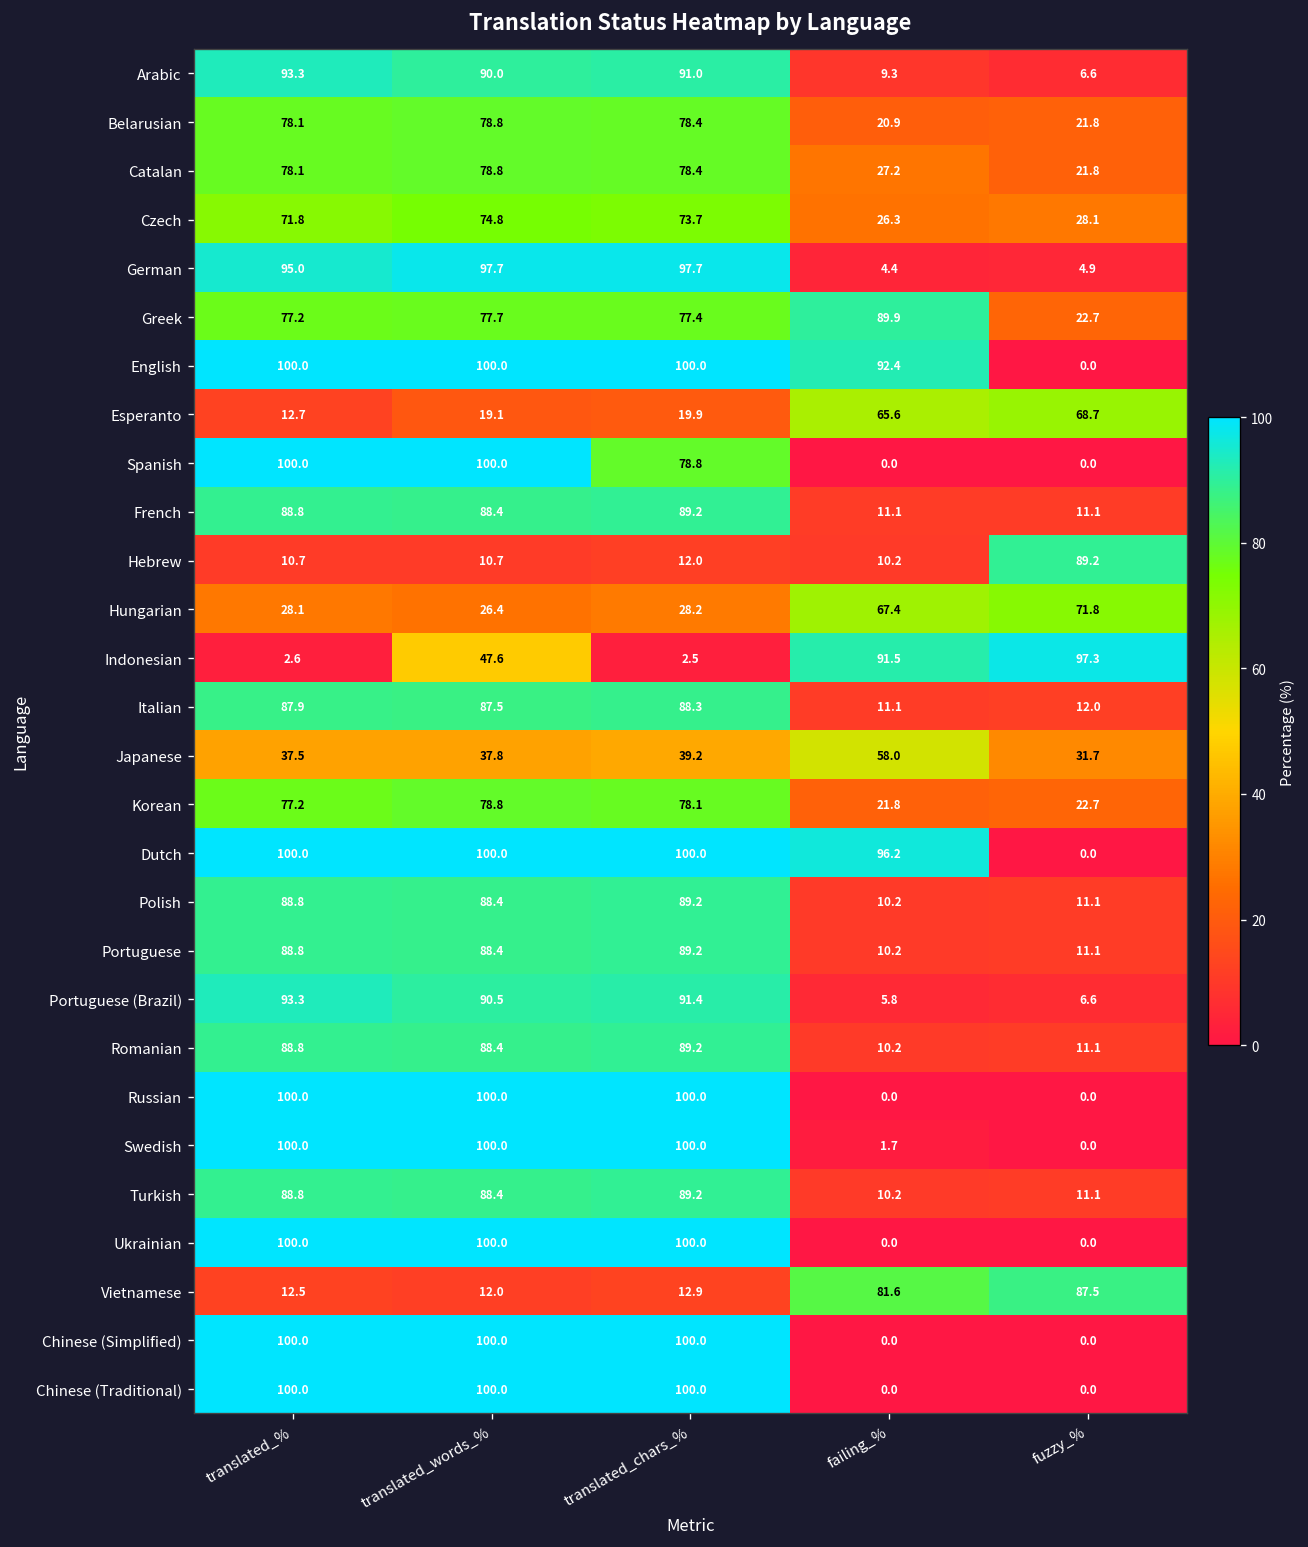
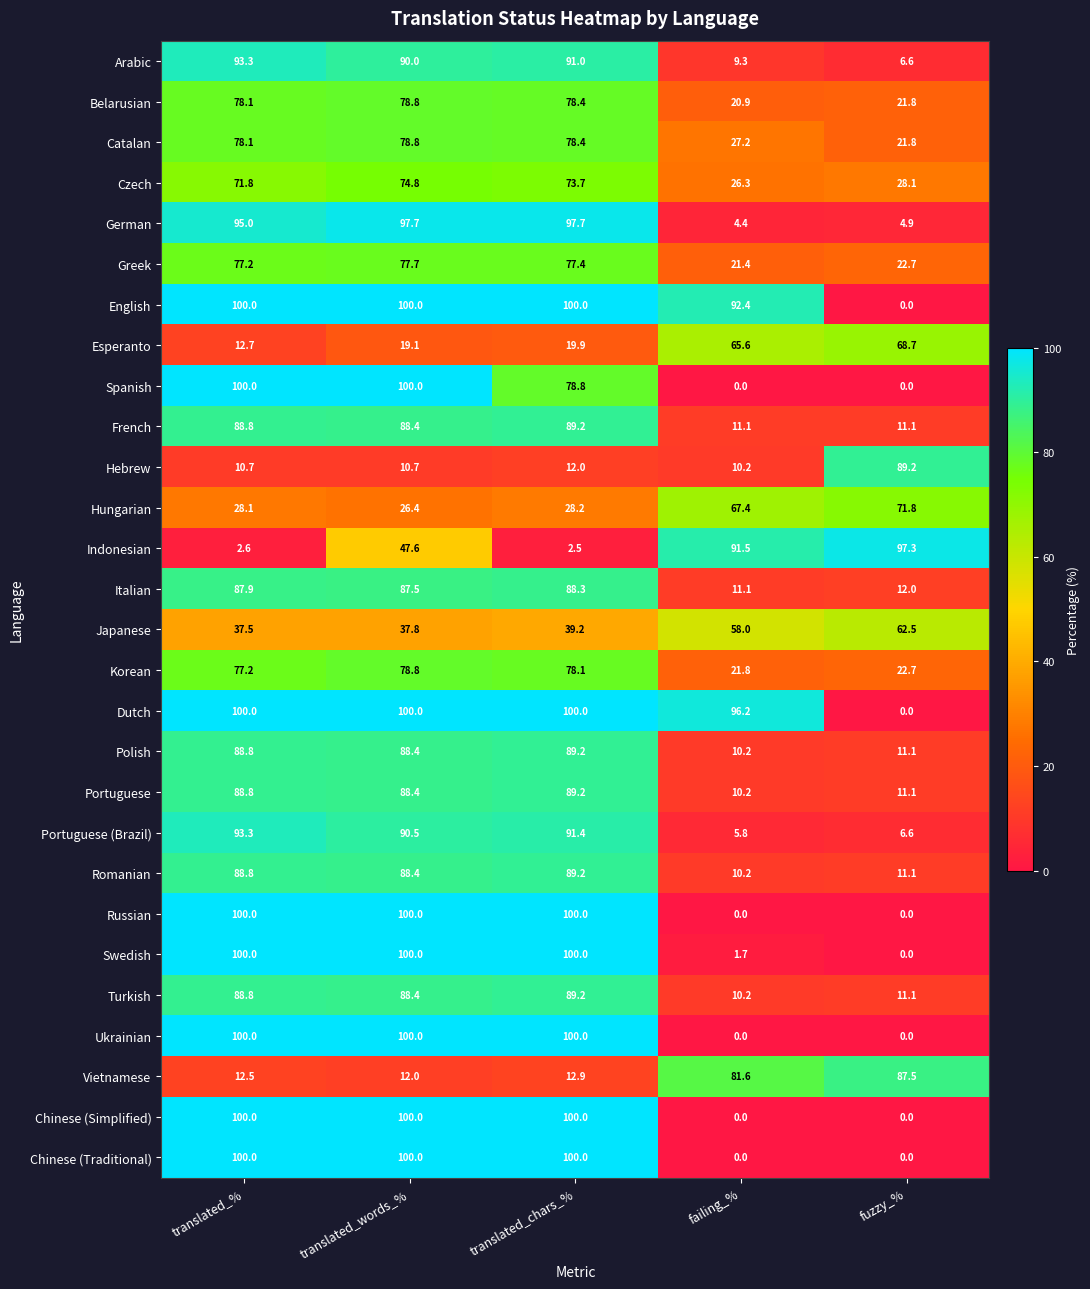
  {
    "Arabic": {
      "translated_%": 93.3,
      "translated_words_%": 90.0,
      "translated_chars_%": 91.0,
      "failing_%": 9.3,
      "fuzzy_%": 6.6
    },
    "Belarusian": {
      "translated_%": 78.1,
      "translated_words_%": 78.8,
      "translated_chars_%": 78.4,
      "failing_%": 20.9,
      "fuzzy_%": 21.8
    },
    "Catalan": {
      "translated_%": 78.1,
      "translated_words_%": 78.8,
      "translated_chars_%": 78.4,
      "failing_%": 27.2,
      "fuzzy_%": 21.8
    },
    "Czech": {
      "translated_%": 71.8,
      "translated_words_%": 74.8,
      "translated_chars_%": 73.7,
      "failing_%": 26.3,
      "fuzzy_%": 28.1
    },
    "German": {
      "translated_%": 95.0,
      "translated_words_%": 97.7,
      "translated_chars_%": 97.7,
      "failing_%": 4.4,
      "fuzzy_%": 4.9
    },
    "Greek": {
      "translated_%": 77.2,
      "translated_words_%": 77.7,
      "translated_chars_%": 77.4,
-     "failing_%": 89.9,
+     "failing_%": 21.4,
      "fuzzy_%": 22.7
    },
    "English": {
      "translated_%": 100.0,
      "translated_words_%": 100.0,
      "translated_chars_%": 100.0,
      "failing_%": 92.4,
      "fuzzy_%": 0.0
    },
    "Esperanto": {
      "translated_%": 12.7,
      "translated_words_%": 19.1,
      "translated_chars_%": 19.9,
      "failing_%": 65.6,
      "fuzzy_%": 68.7
    },
    "Spanish": {
      "translated_%": 100.0,
      "translated_words_%": 100.0,
      "translated_chars_%": 78.8,
      "failing_%": 0.0,
      "fuzzy_%": 0.0
    },
    "French": {
      "translated_%": 88.8,
      "translated_words_%": 88.4,
      "translated_chars_%": 89.2,
      "failing_%": 11.1,
      "fuzzy_%": 11.1
    },
    "Hebrew": {
      "translated_%": 10.7,
      "translated_words_%": 10.7,
      "translated_chars_%": 12.0,
      "failing_%": 10.2,
      "fuzzy_%": 89.2
    },
    "Hungarian": {
      "translated_%": 28.1,
      "translated_words_%": 26.4,
      "translated_chars_%": 28.2,
      "failing_%": 67.4,
      "fuzzy_%": 71.8
    },
    "Indonesian": {
      "translated_%": 2.6,
      "translated_words_%": 47.6,
      "translated_chars_%": 2.5,
      "failing_%": 91.5,
      "fuzzy_%": 97.3
    },
    "Italian": {
      "translated_%": 87.9,
      "translated_words_%": 87.5,
      "translated_chars_%": 88.3,
      "failing_%": 11.1,
      "fuzzy_%": 12.0
    },
    "Japanese": {
      "translated_%": 37.5,
      "translated_words_%": 37.8,
      "translated_chars_%": 39.2,
      "failing_%": 58.0,
-     "fuzzy_%": 31.7
+     "fuzzy_%": 62.5
    },
    "Korean": {
      "translated_%": 77.2,
      "translated_words_%": 78.8,
      "translated_chars_%": 78.1,
      "failing_%": 21.8,
      "fuzzy_%": 22.7
    },
    "Dutch": {
      "translated_%": 100.0,
      "translated_words_%": 100.0,
      "translated_chars_%": 100.0,
      "failing_%": 96.2,
      "fuzzy_%": 0.0
    },
    "Polish": {
      "translated_%": 88.8,
      "translated_words_%": 88.4,
      "translated_chars_%": 89.2,
      "failing_%": 10.2,
      "fuzzy_%": 11.1
    },
    "Portuguese": {
      "translated_%": 88.8,
      "translated_words_%": 88.4,
      "translated_chars_%": 89.2,
      "failing_%": 10.2,
      "fuzzy_%": 11.1
    },
    "Portuguese (Brazil)": {
      "translated_%": 93.3,
      "translated_words_%": 90.5,
      "translated_chars_%": 91.4,
      "failing_%": 5.8,
      "fuzzy_%": 6.6
    },
    "Romanian": {
      "translated_%": 88.8,
      "translated_words_%": 88.4,
      "translated_chars_%": 89.2,
      "failing_%": 10.2,
      "fuzzy_%": 11.1
    },
    "Russian": {
      "translated_%": 100.0,
      "translated_words_%": 100.0,
      "translated_chars_%": 100.0,
      "failing_%": 0.0,
      "fuzzy_%": 0.0
    },
    "Swedish": {
      "translated_%": 100.0,
      "translated_words_%": 100.0,
      "translated_chars_%": 100.0,
      "failing_%": 1.7,
      "fuzzy_%": 0.0
    },
    "Turkish": {
      "translated_%": 88.8,
      "translated_words_%": 88.4,
      "translated_chars_%": 89.2,
      "failing_%": 10.2,
      "fuzzy_%": 11.1
    },
    "Ukrainian": {
      "translated_%": 100.0,
      "translated_words_%": 100.0,
      "translated_chars_%": 100.0,
      "failing_%": 0.0,
      "fuzzy_%": 0.0
    },
    "Vietnamese": {
      "translated_%": 12.5,
      "translated_words_%": 12.0,
      "translated_chars_%": 12.9,
      "failing_%": 81.6,
      "fuzzy_%": 87.5
    },
    "Chinese (Simplified)": {
      "translated_%": 100.0,
      "translated_words_%": 100.0,
      "translated_chars_%": 100.0,
      "failing_%": 0.0,
      "fuzzy_%": 0.0
    },
    "Chinese (Traditional)": {
      "translated_%": 100.0,
      "translated_words_%": 100.0,
      "translated_chars_%": 100.0,
      "failing_%": 0.0,
      "fuzzy_%": 0.0
    }
  }
